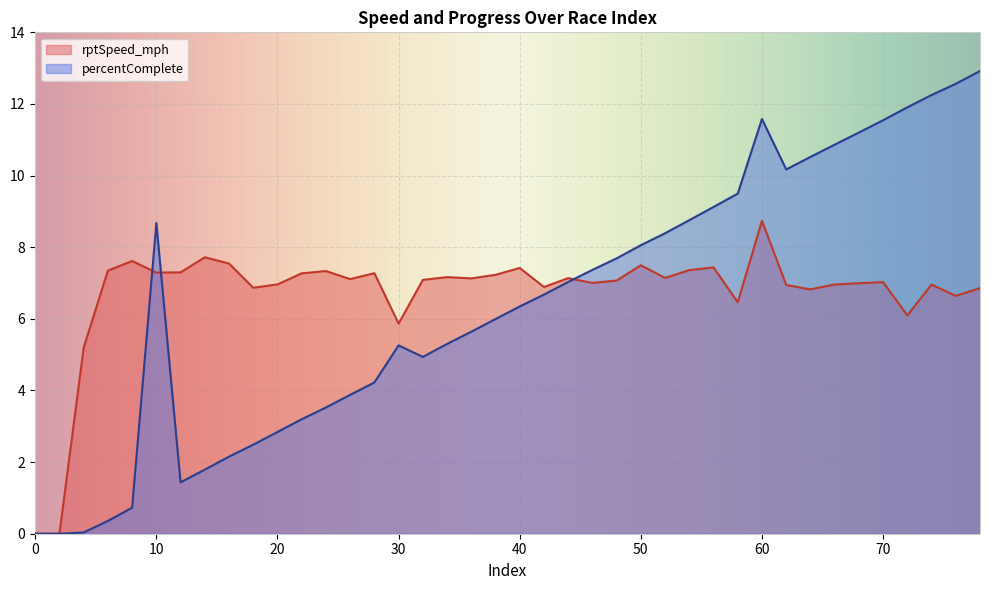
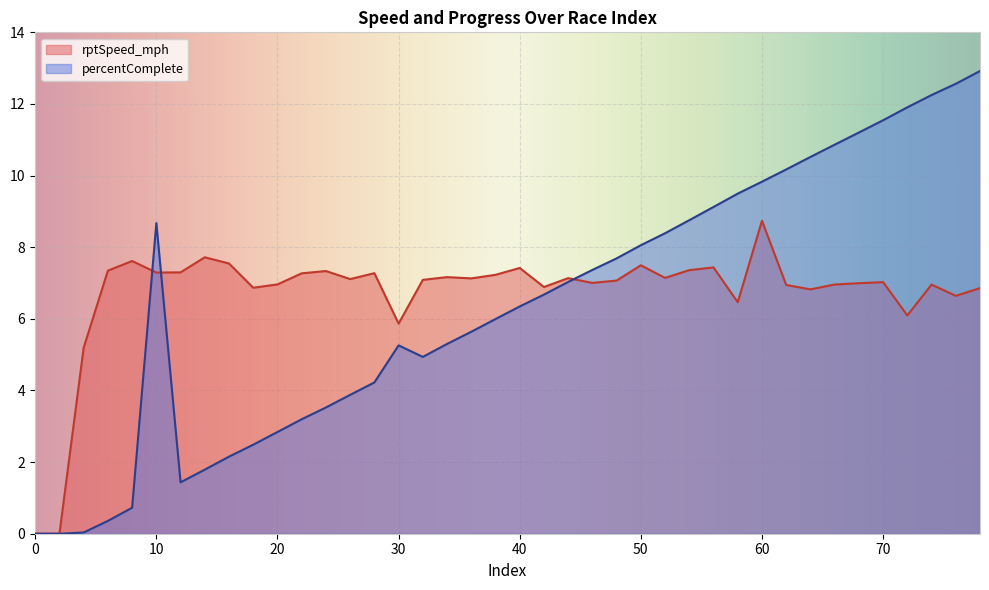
  {
    "rptSpeed_mph": {
      "10": 7.3,
      "20": 7.0,
      "30": 5.9,
      "40": 7.4,
      "50": 7.5,
      "60": 8.7,
      "70": 7.0
    },
    "percentComplete": {
      "10": 8.7,
      "20": 2.8,
      "30": 5.3,
      "40": 6.3,
      "50": 8.1,
-     "60": 11.6,
+     "60": 9.8,
      "70": 11.5
    }
  }
